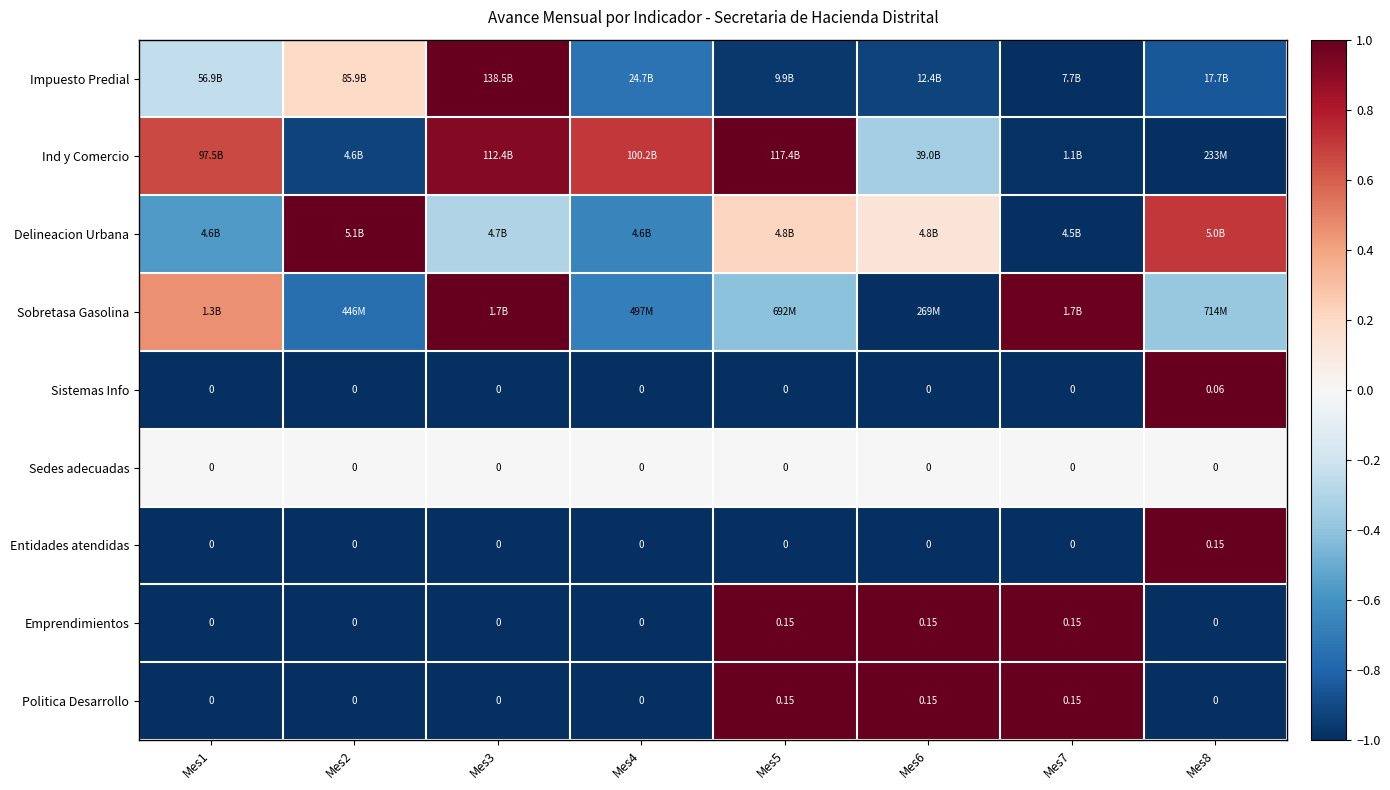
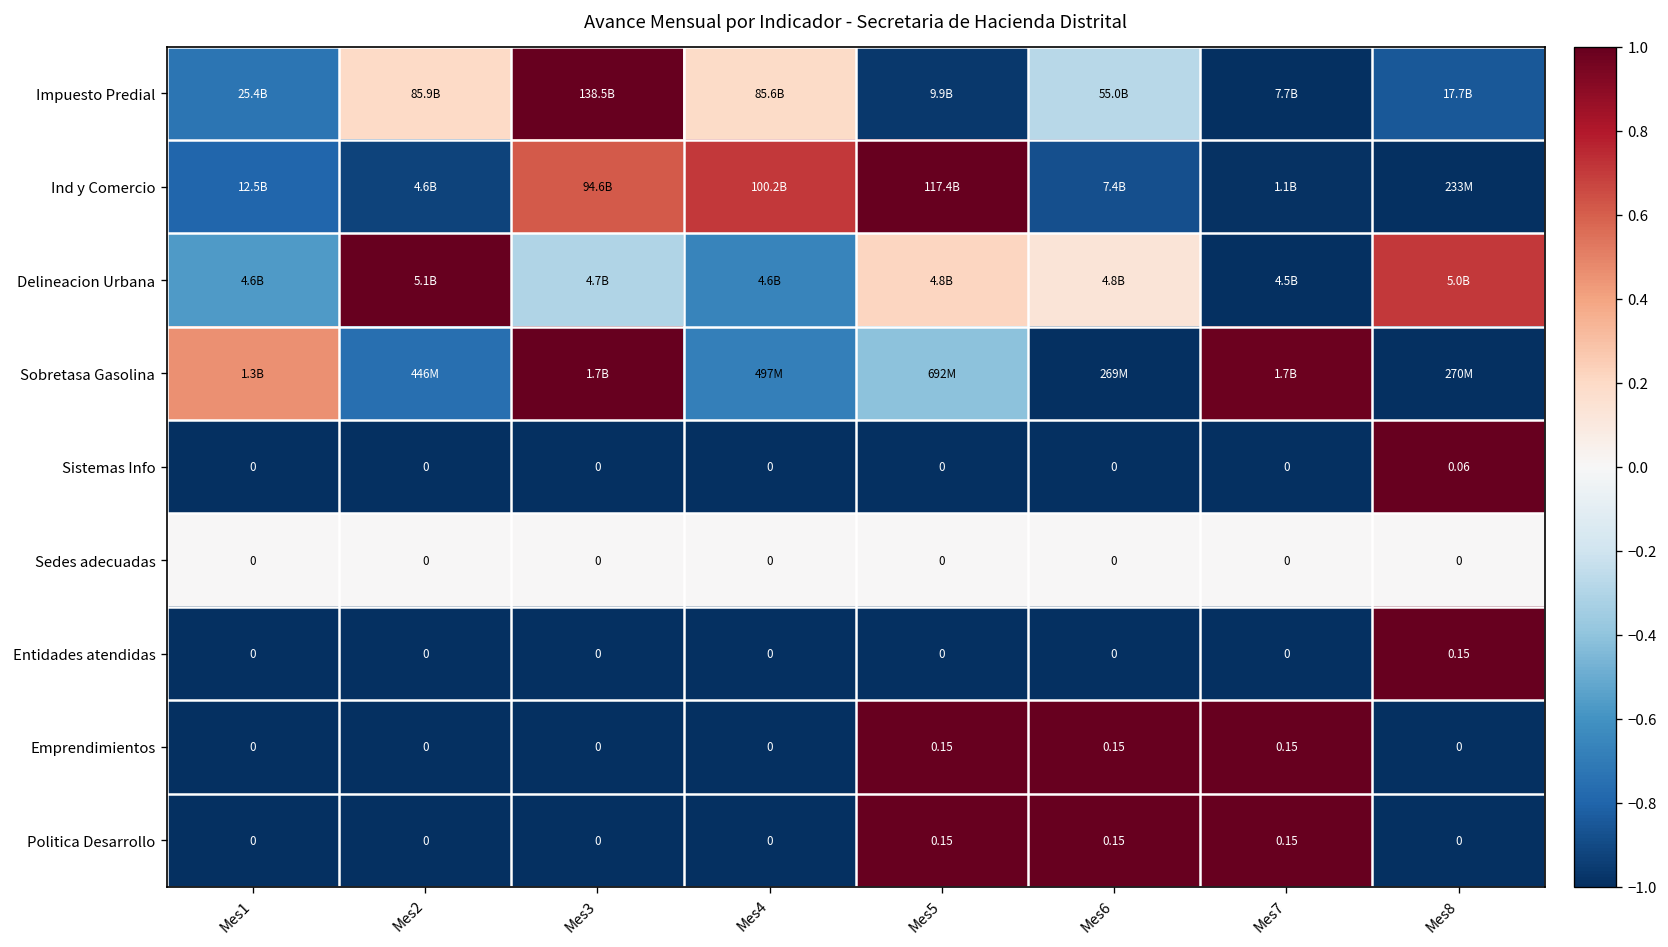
  {
    "Impuesto Predial": {
-     "Mes1": "56.9B",
+     "Mes1": "25.4B",
      "Mes2": "85.9B",
      "Mes3": "138.5B",
-     "Mes4": "24.7B",
+     "Mes4": "85.6B",
      "Mes5": "9.9B",
-     "Mes6": "12.4B",
+     "Mes6": "55.0B",
      "Mes7": "7.7B",
      "Mes8": "17.7B"
    },
    "Ind y Comercio": {
-     "Mes1": "97.5B",
+     "Mes1": "12.5B",
      "Mes2": "4.6B",
-     "Mes3": "112.4B",
+     "Mes3": "94.6B",
      "Mes4": "100.2B",
      "Mes5": "117.4B",
-     "Mes6": "39.0B",
+     "Mes6": "7.4B",
      "Mes7": "1.1B",
      "Mes8": "233M"
    },
    "Delineacion Urbana": {
      "Mes1": "4.6B",
      "Mes2": "5.1B",
      "Mes3": "4.7B",
      "Mes4": "4.6B",
      "Mes5": "4.8B",
      "Mes6": "4.8B",
      "Mes7": "4.5B",
      "Mes8": "5.0B"
    },
    "Sobretasa Gasolina": {
      "Mes1": "1.3B",
      "Mes2": "446M",
      "Mes3": "1.7B",
      "Mes4": "497M",
      "Mes5": "692M",
      "Mes6": "269M",
      "Mes7": "1.7B",
-     "Mes8": "714M"
+     "Mes8": "270M"
    },
    "Sistemas Info": {
      "Mes1": "0",
      "Mes2": "0",
      "Mes3": "0",
      "Mes4": "0",
      "Mes5": "0",
      "Mes6": "0",
      "Mes7": "0",
      "Mes8": "0.06"
    },
    "Sedes adecuadas": {
      "Mes1": "0",
      "Mes2": "0",
      "Mes3": "0",
      "Mes4": "0",
      "Mes5": "0",
      "Mes6": "0",
      "Mes7": "0",
      "Mes8": "0"
    },
    "Entidades atendidas": {
      "Mes1": "0",
      "Mes2": "0",
      "Mes3": "0",
      "Mes4": "0",
      "Mes5": "0",
      "Mes6": "0",
      "Mes7": "0",
      "Mes8": "0.15"
    },
    "Emprendimientos": {
      "Mes1": "0",
      "Mes2": "0",
      "Mes3": "0",
      "Mes4": "0",
      "Mes5": "0.15",
      "Mes6": "0.15",
      "Mes7": "0.15",
      "Mes8": "0"
    },
    "Politica Desarrollo": {
      "Mes1": "0",
      "Mes2": "0",
      "Mes3": "0",
      "Mes4": "0",
      "Mes5": "0.15",
      "Mes6": "0.15",
      "Mes7": "0.15",
      "Mes8": "0"
    }
  }
